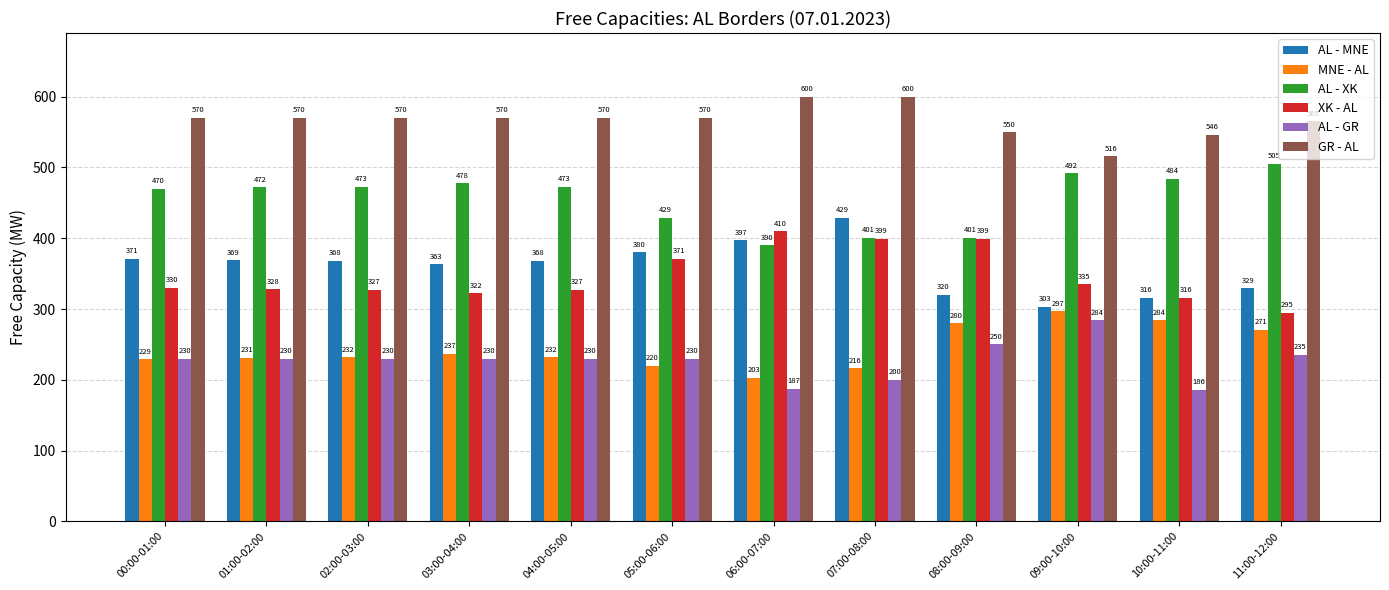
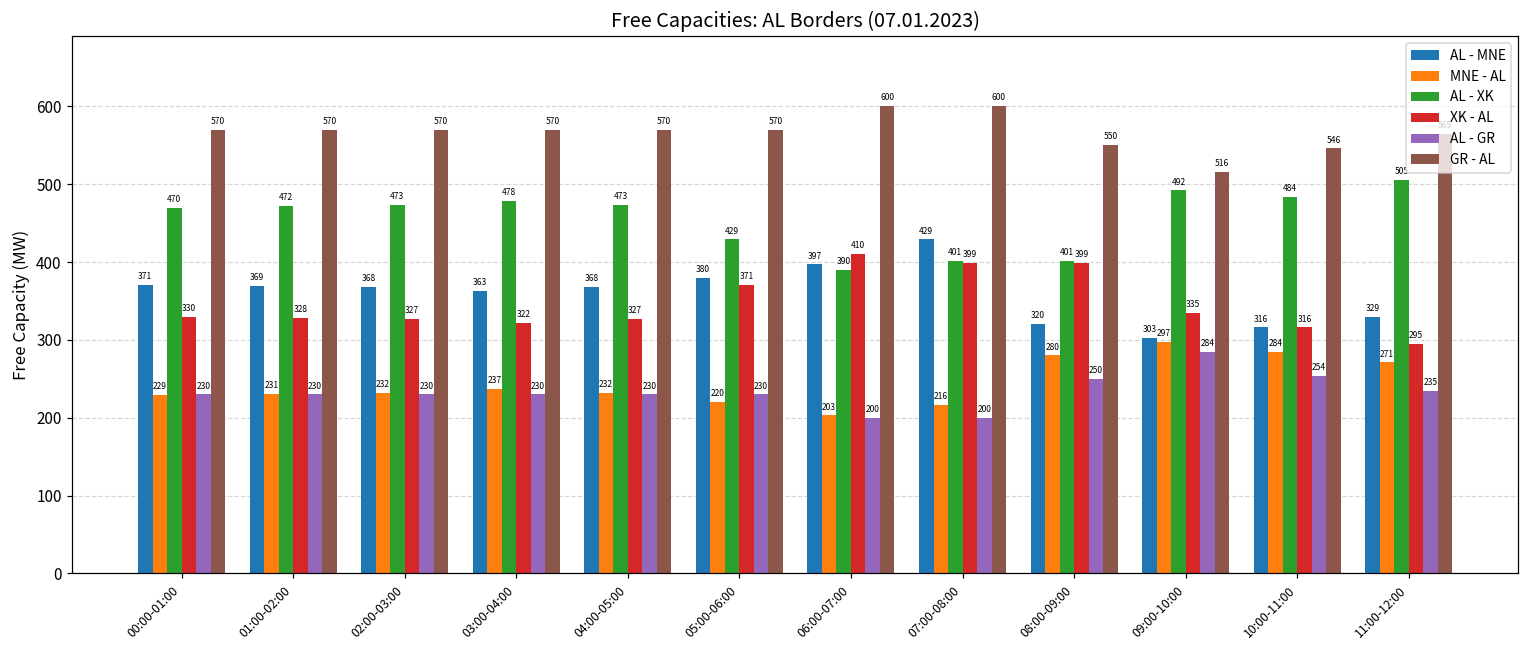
  {
    "AL - MNE": {
      "00:00-01:00": 371,
      "01:00-02:00": 369,
      "02:00-03:00": 368,
      "03:00-04:00": 363,
      "04:00-05:00": 368,
      "05:00-06:00": 380,
      "06:00-07:00": 397,
      "07:00-08:00": 429,
      "08:00-09:00": 320,
      "09:00-10:00": 303,
      "10:00-11:00": 316,
      "11:00-12:00": 329
    },
    "MNE - AL": {
      "00:00-01:00": 229,
      "01:00-02:00": 231,
      "02:00-03:00": 232,
      "03:00-04:00": 237,
      "04:00-05:00": 232,
      "05:00-06:00": 220,
      "06:00-07:00": 203,
      "07:00-08:00": 216,
      "08:00-09:00": 280,
      "09:00-10:00": 297,
      "10:00-11:00": 284,
      "11:00-12:00": 271
    },
    "AL - XK": {
      "00:00-01:00": 470,
      "01:00-02:00": 472,
      "02:00-03:00": 473,
      "03:00-04:00": 478,
      "04:00-05:00": 473,
      "05:00-06:00": 429,
      "06:00-07:00": 390,
      "07:00-08:00": 401,
      "08:00-09:00": 401,
      "09:00-10:00": 492,
      "10:00-11:00": 484
    },
    "XK - AL": {
      "00:00-01:00": 330,
      "01:00-02:00": 328,
      "02:00-03:00": 327,
      "03:00-04:00": 322,
      "04:00-05:00": 327,
      "05:00-06:00": 371,
      "06:00-07:00": 410,
      "07:00-08:00": 399,
      "08:00-09:00": 399,
      "09:00-10:00": 335,
      "10:00-11:00": 316,
      "11:00-12:00": 295
    },
    "AL - GR": {
      "00:00-01:00": 230,
      "01:00-02:00": 230,
      "02:00-03:00": 230,
      "03:00-04:00": 230,
      "04:00-05:00": 230,
      "05:00-06:00": 230,
-     "06:00-07:00": 187,
+     "06:00-07:00": 200,
      "07:00-08:00": 200,
      "08:00-09:00": 250,
      "09:00-10:00": 284,
-     "10:00-11:00": 186,
+     "10:00-11:00": 254,
      "11:00-12:00": 235
    },
    "GR - AL": {
      "00:00-01:00": 570,
      "01:00-02:00": 570,
      "02:00-03:00": 570,
      "03:00-04:00": 570,
      "04:00-05:00": 570,
      "05:00-06:00": 570,
      "06:00-07:00": 600,
      "07:00-08:00": 600,
      "08:00-09:00": 550,
      "09:00-10:00": 516,
      "10:00-11:00": 546
    }
  }
